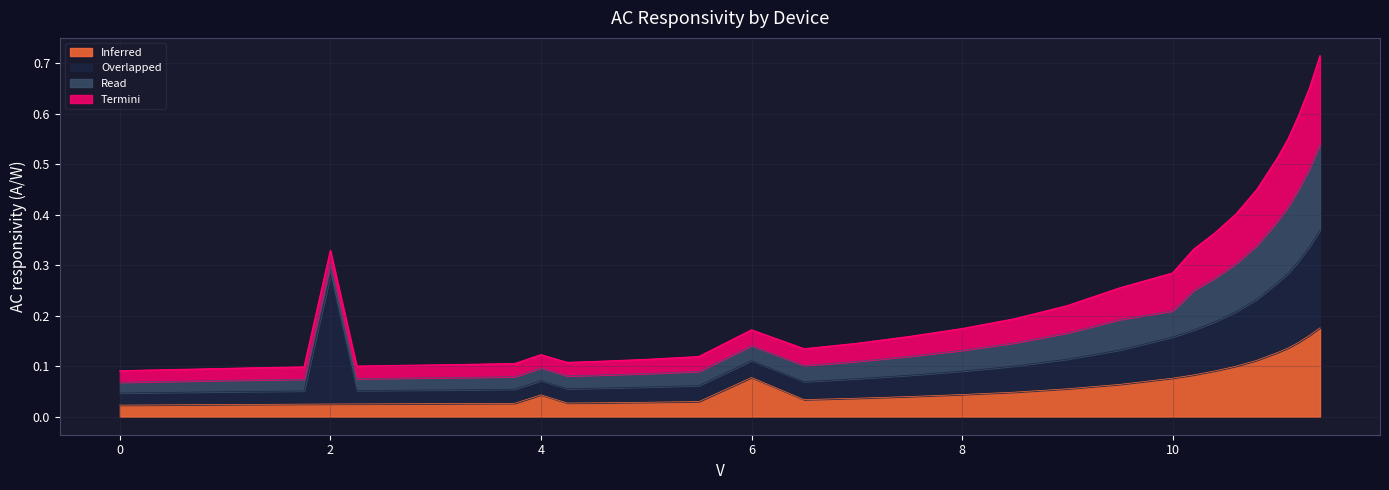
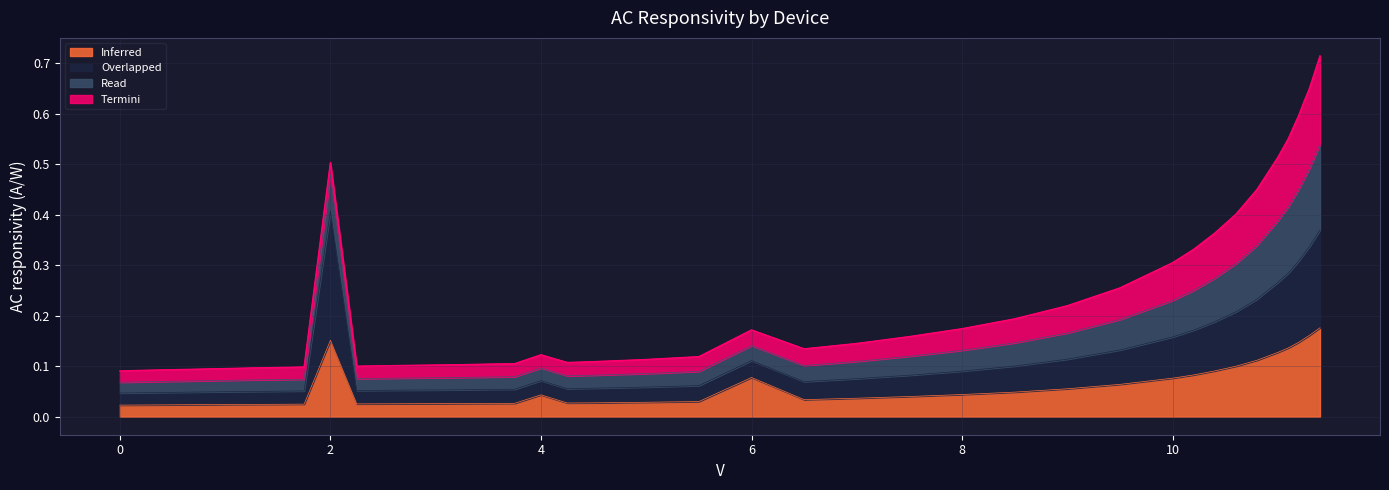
  {
    "Inferred": {
      "0": 0.02,
-     "2": 0.03,
+     "2": 0.15,
      "4": 0.04,
      "6": 0.08,
      "8": 0.04,
      "10": 0.08
    },
    "Overlapped": {
      "0": 0.02,
      "2": 0.26,
      "4": 0.03,
      "6": 0.03,
      "8": 0.05,
      "10": 0.08
    },
    "Read": {
      "0": 0.02,
-     "2": 0.02,
+     "2": 0.07,
      "4": 0.03,
      "6": 0.03,
      "8": 0.04,
-     "10": 0.05
+     "10": 0.07
    },
    "Termini": {
      "0": 0.02,
      "2": 0.02,
      "4": 0.03,
      "6": 0.03,
      "8": 0.04,
      "10": 0.07
    }
  }
